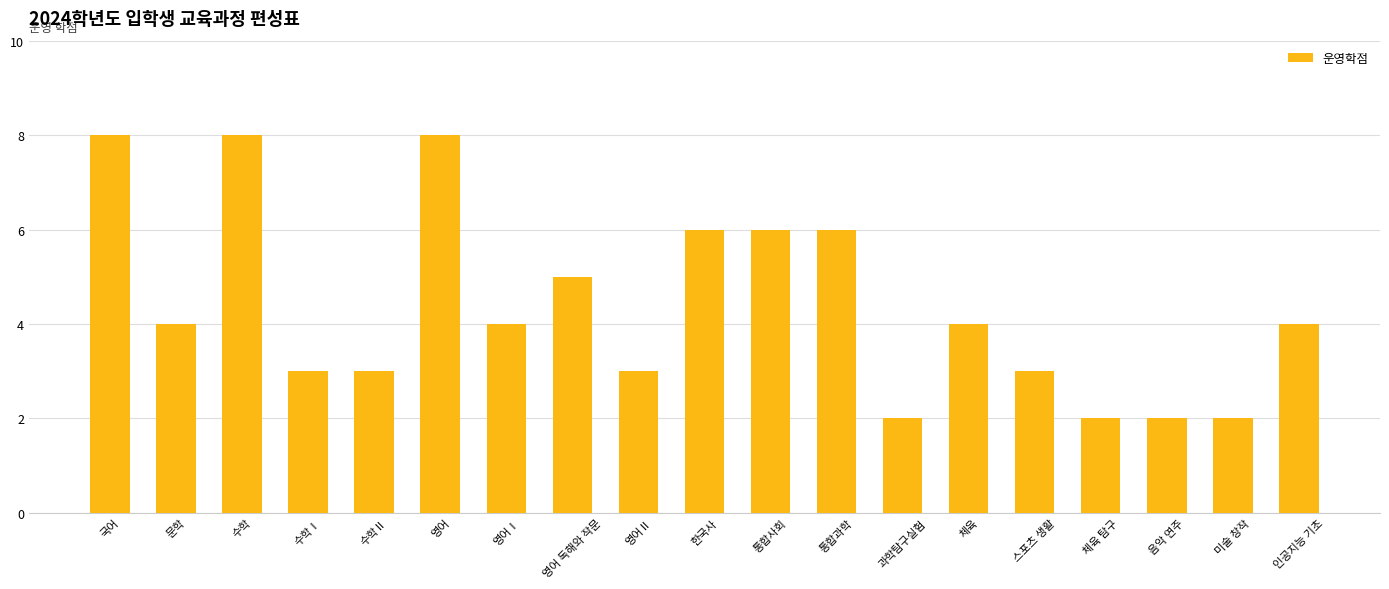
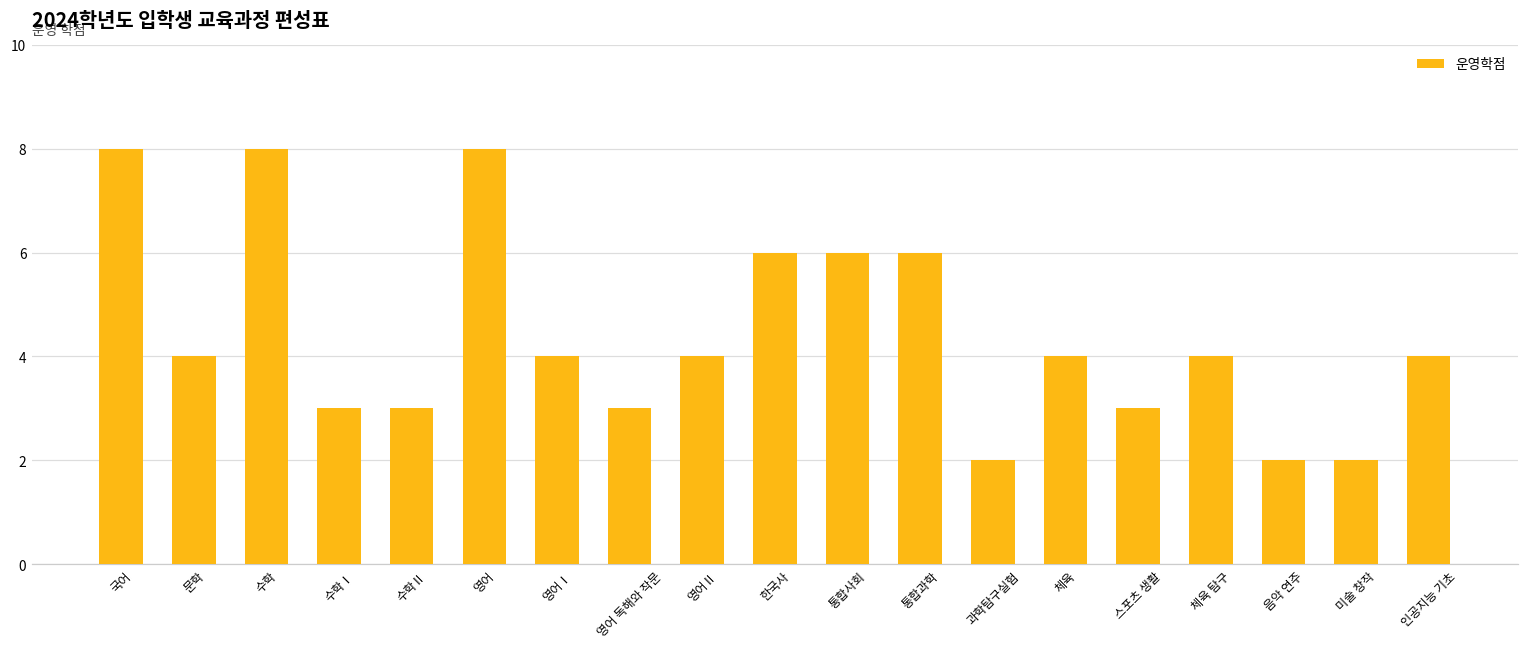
  {
    "국어": 8,
    "문학": 4,
    "수학": 8,
    "수학Ⅰ": 3,
    "수학Ⅱ": 3,
    "영어": 8,
    "영어Ⅰ": 4,
-   "영어 독해와 작문": 5,
-   "영어Ⅱ": 3,
+   "영어 독해와 작문": 3,
+   "영어Ⅱ": 4,
    "한국사": 6,
    "통합사회": 6,
    "통합과학": 6,
    "과학탐구실험": 2,
    "체육": 4,
    "스포츠 생활": 3,
-   "체육 탐구": 2,
+   "체육 탐구": 4,
    "음악 연주": 2,
    "미술 창작": 2,
    "인공지능 기초": 4
  }
